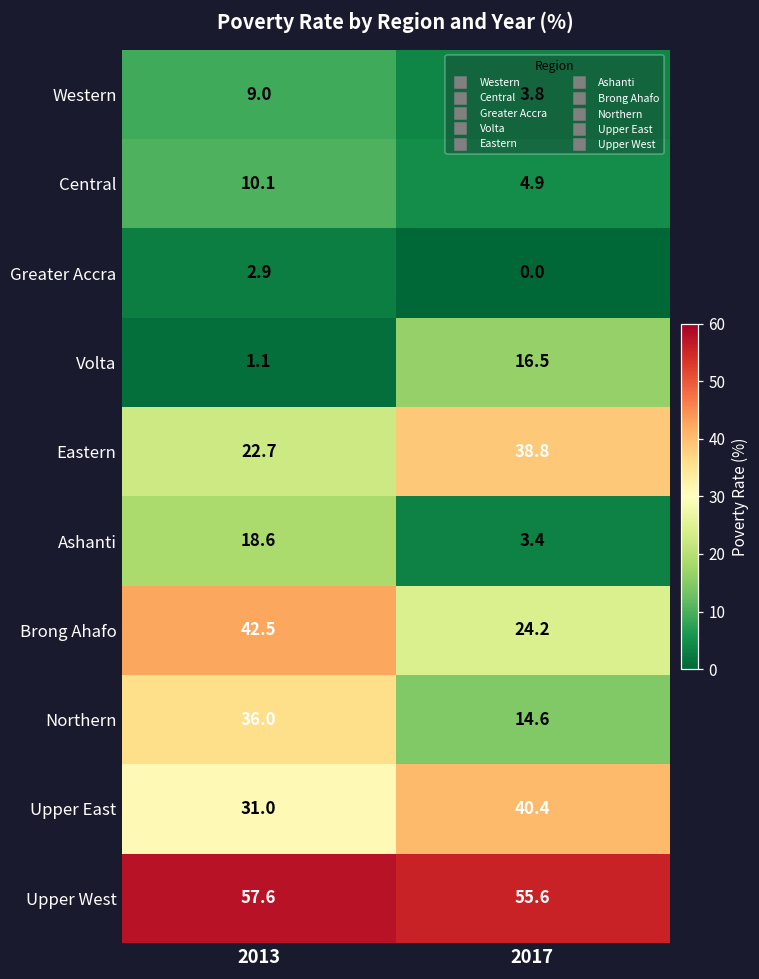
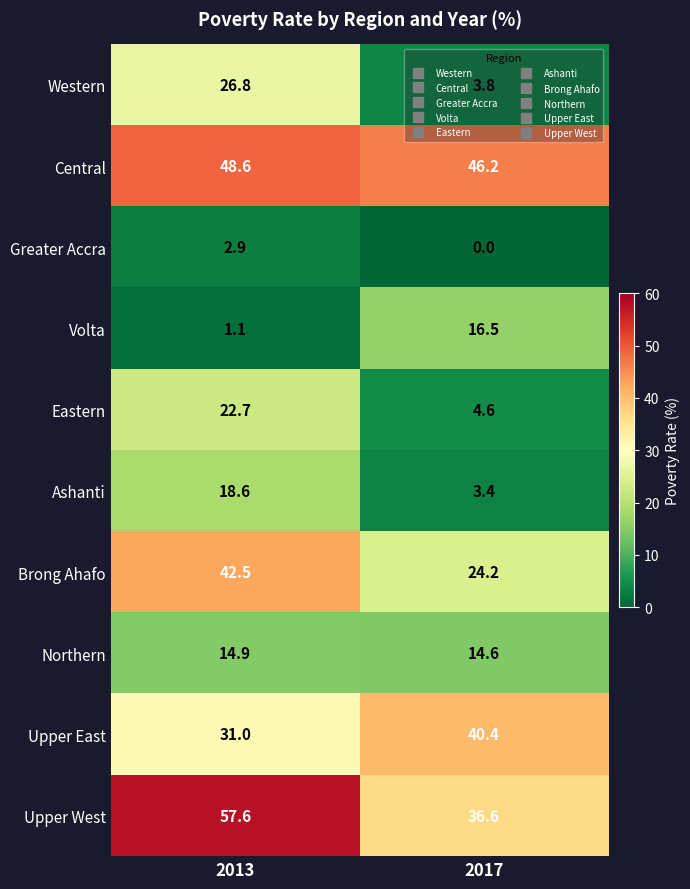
  {
    "Western": {
-     "2013": 9.0
+     "2013": 26.8
    },
    "Central": {
-     "2013": 10.1,
-     "2017": 4.9
+     "2013": 48.6,
+     "2017": 46.2
    },
    "Greater Accra": {
      "2013": 2.9,
      "2017": 0.0
    },
    "Volta": {
      "2013": 1.1,
      "2017": 16.5
    },
    "Eastern": {
      "2013": 22.7,
-     "2017": 38.8
+     "2017": 4.6
    },
    "Ashanti": {
      "2013": 18.6,
      "2017": 3.4
    },
    "Brong Ahafo": {
      "2013": 42.5,
      "2017": 24.2
    },
    "Northern": {
-     "2013": 36.0,
+     "2013": 14.9,
      "2017": 14.6
    },
    "Upper East": {
      "2013": 31.0,
      "2017": 40.4
    },
    "Upper West": {
      "2013": 57.6,
-     "2017": 55.6
+     "2017": 36.6
    }
  }
